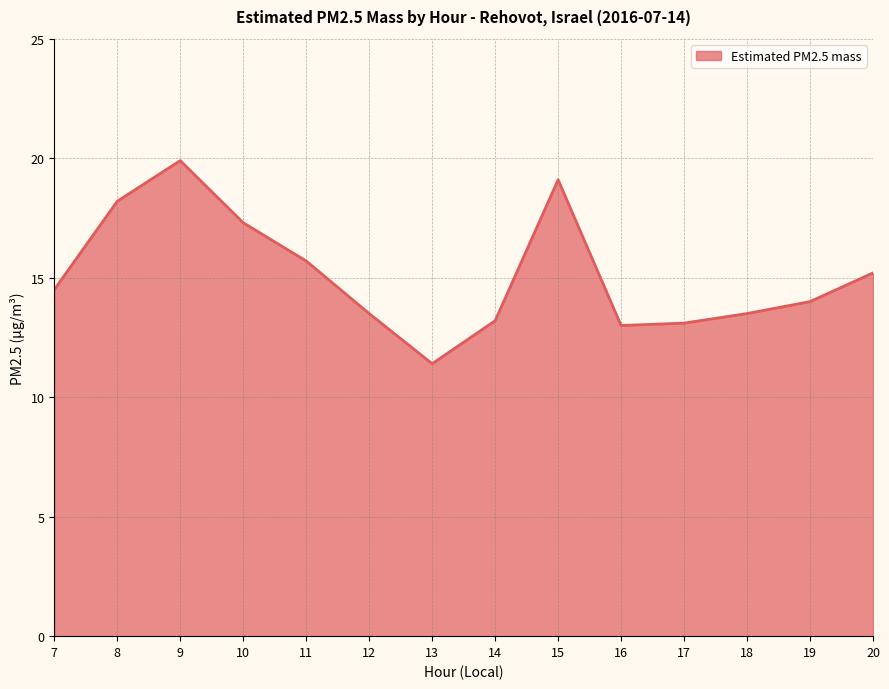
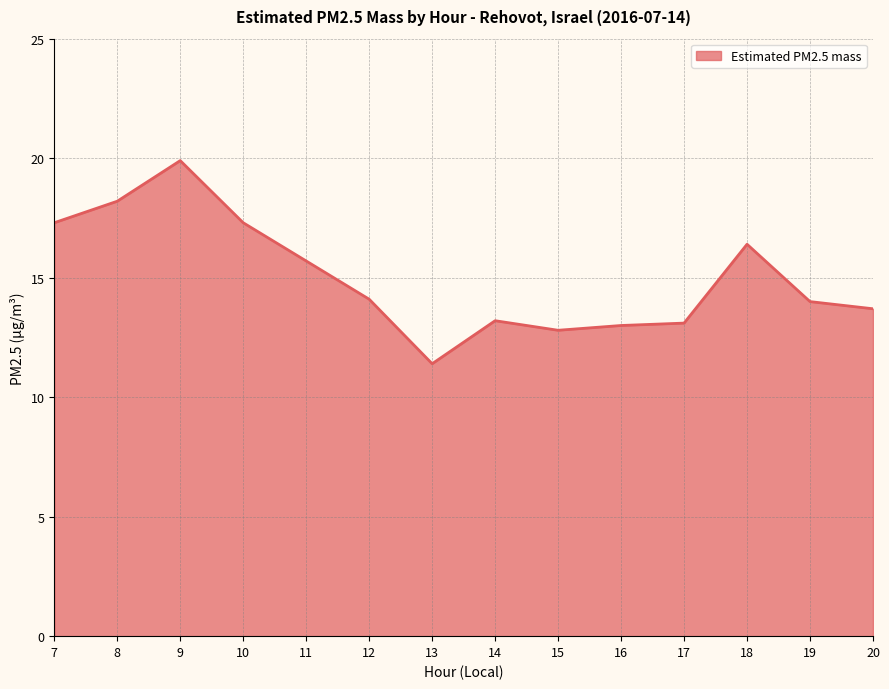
  {
-   "7": 14.5,
+   "7": 17.3,
    "8": 18.2,
    "9": 19.9,
    "10": 17.3,
    "11": 15.7,
-   "12": 13.5,
+   "12": 14.1,
    "13": 11.4,
    "14": 13.2,
-   "15": 19.1,
+   "15": 12.8,
    "16": 13.0,
    "17": 13.1,
-   "18": 13.5,
+   "18": 16.4,
    "19": 14.0,
-   "20": 15.2
+   "20": 13.7
  }
